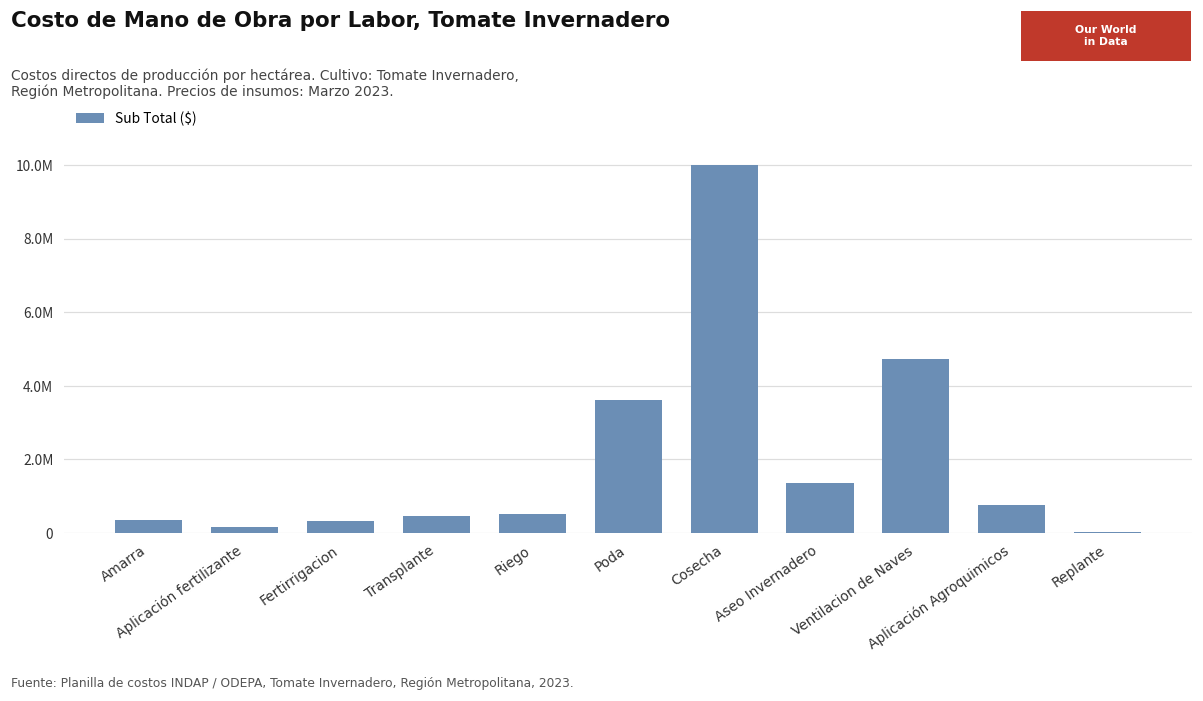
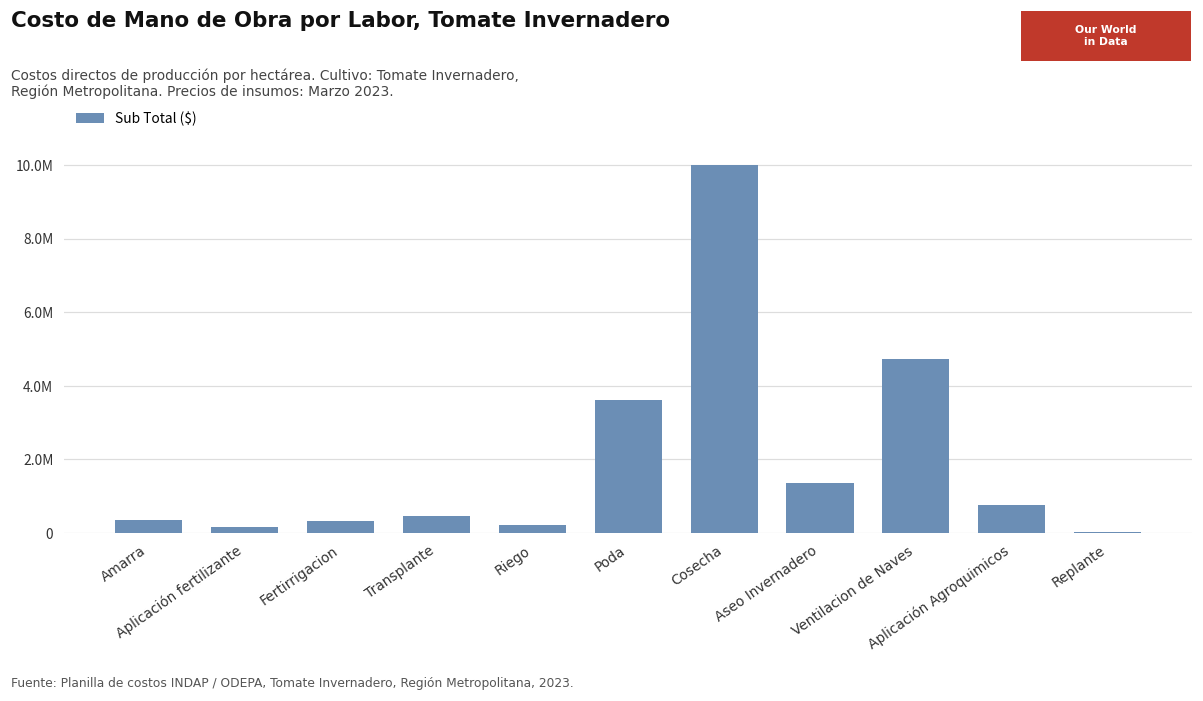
  {
    "Amarra": 400000,
    "Aplicación fertilizante": 200000,
    "Fertirrigacion": 300000,
    "Transplante": 500000,
-   "Riego": 500000,
+   "Riego": 200000,
    "Poda": 3600000,
    "Cosecha": 10000000,
    "Aseo Invernadero": 1400000,
    "Ventilacion de Naves": 4700000,
    "Aplicación Agroquimicos": 800000
  }
